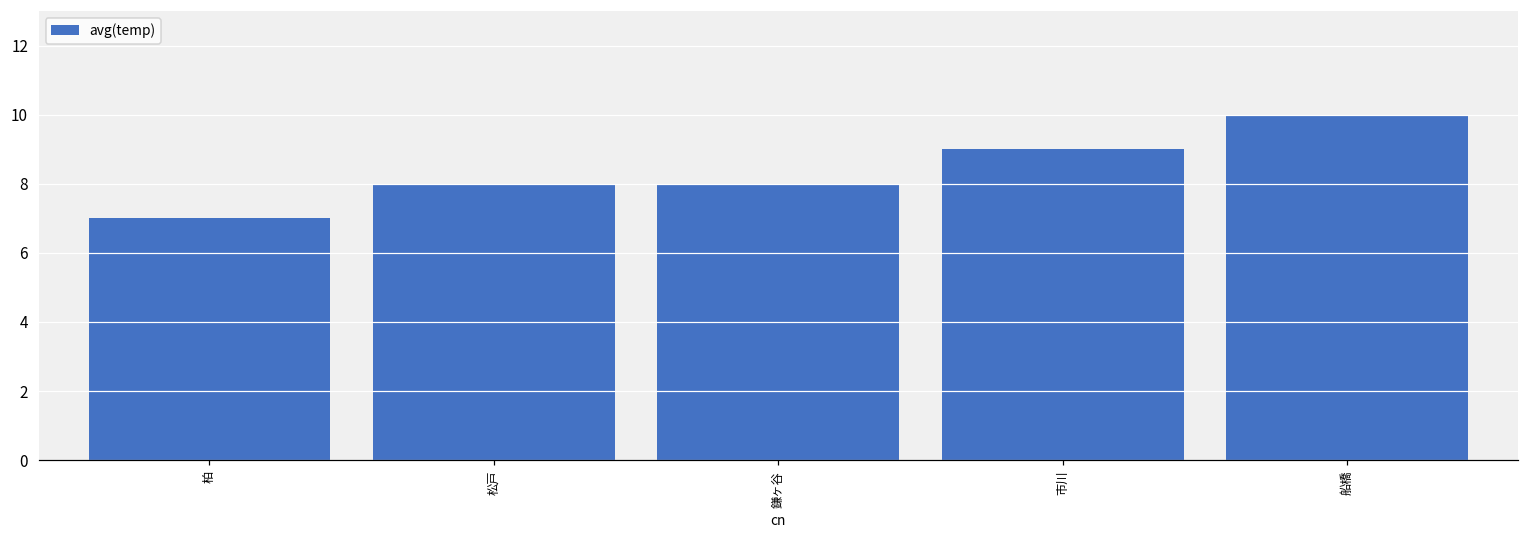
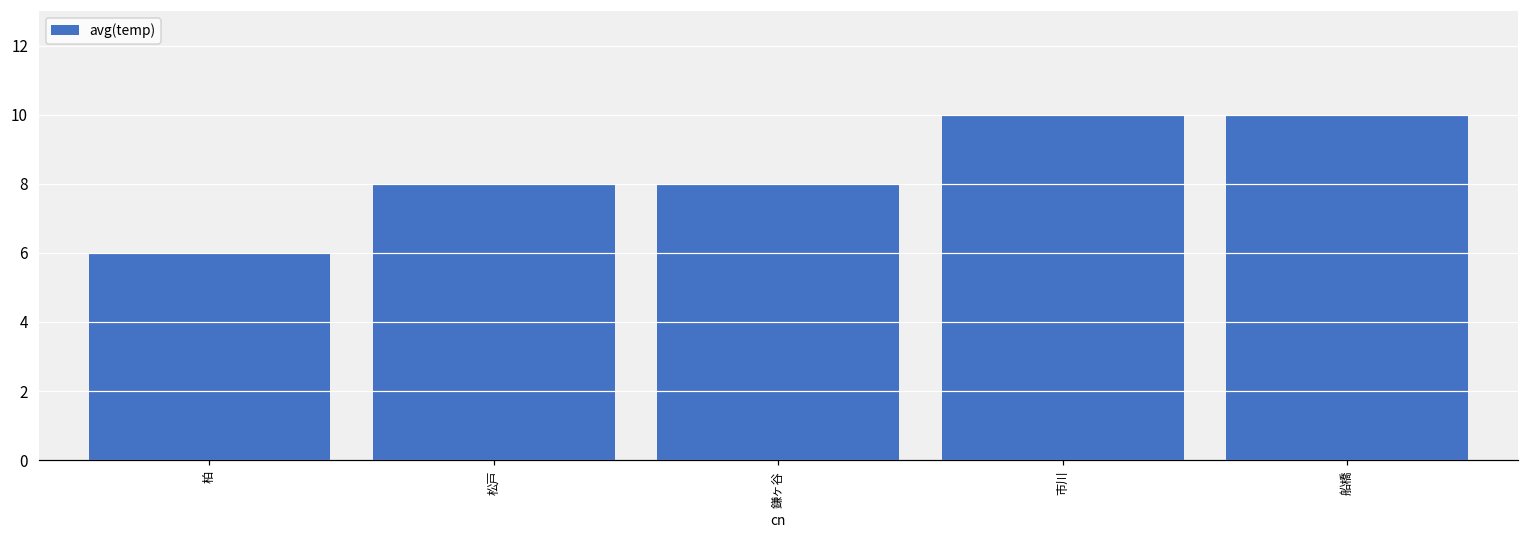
  {
-   "柏": 7,
+   "柏": 6,
    "松戸": 8,
    "鎌ヶ谷": 8,
-   "市川": 9,
+   "市川": 10,
    "船橋": 10
  }
